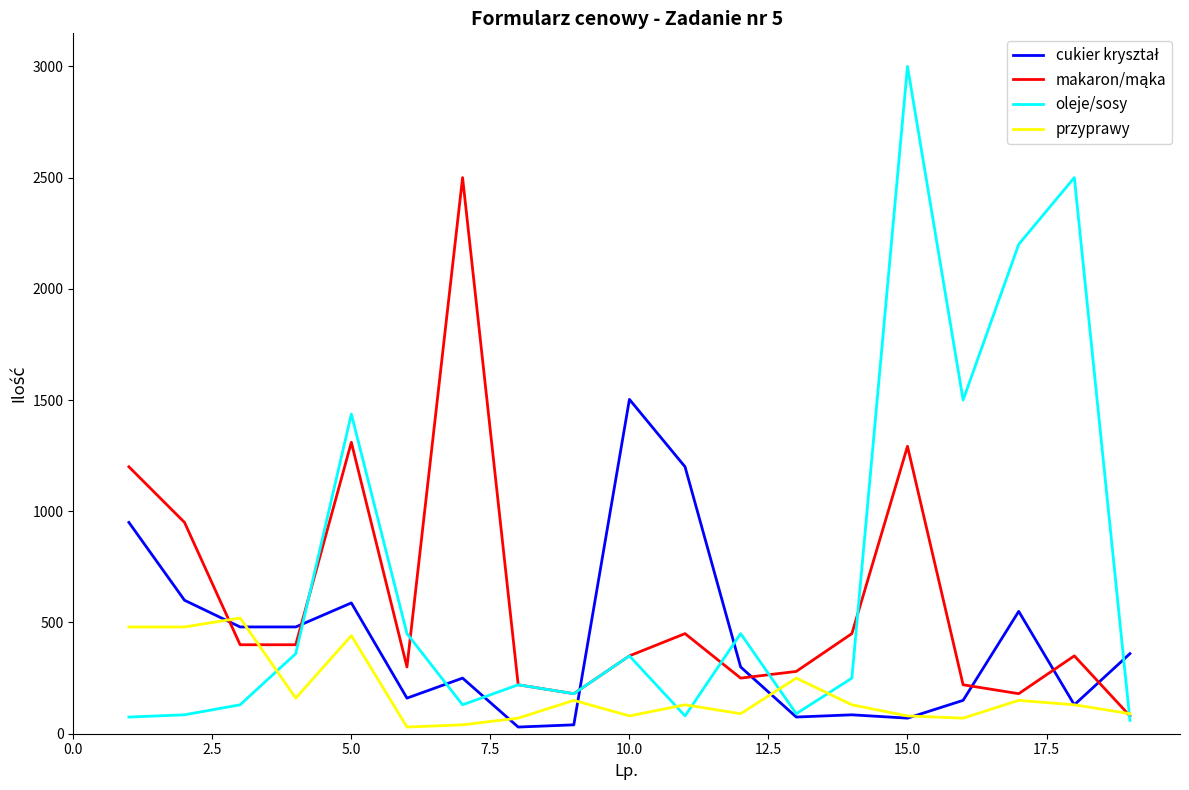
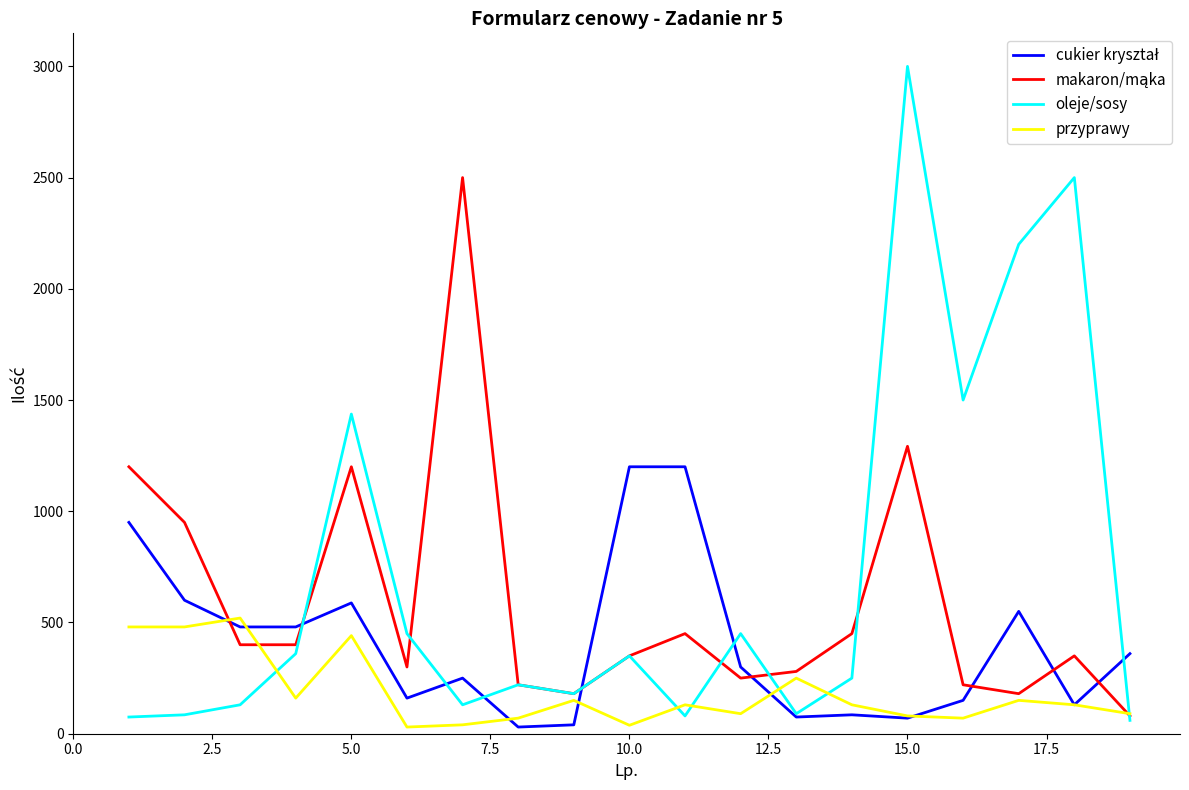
  {
    "cukier kryształ": {
      "5.0": 590,
-     "10.0": 1500
+     "10.0": 1200
    },
    "makaron/mąka": {
-     "5.0": 1310,
+     "5.0": 1200,
      "15.0": 1290
    },
    "oleje/sosy": {
      "5.0": 1440,
      "15.0": 3000
    },
    "przyprawy": {
      "5.0": 440,
-     "10.0": 80
+     "10.0": 40
    }
  }
